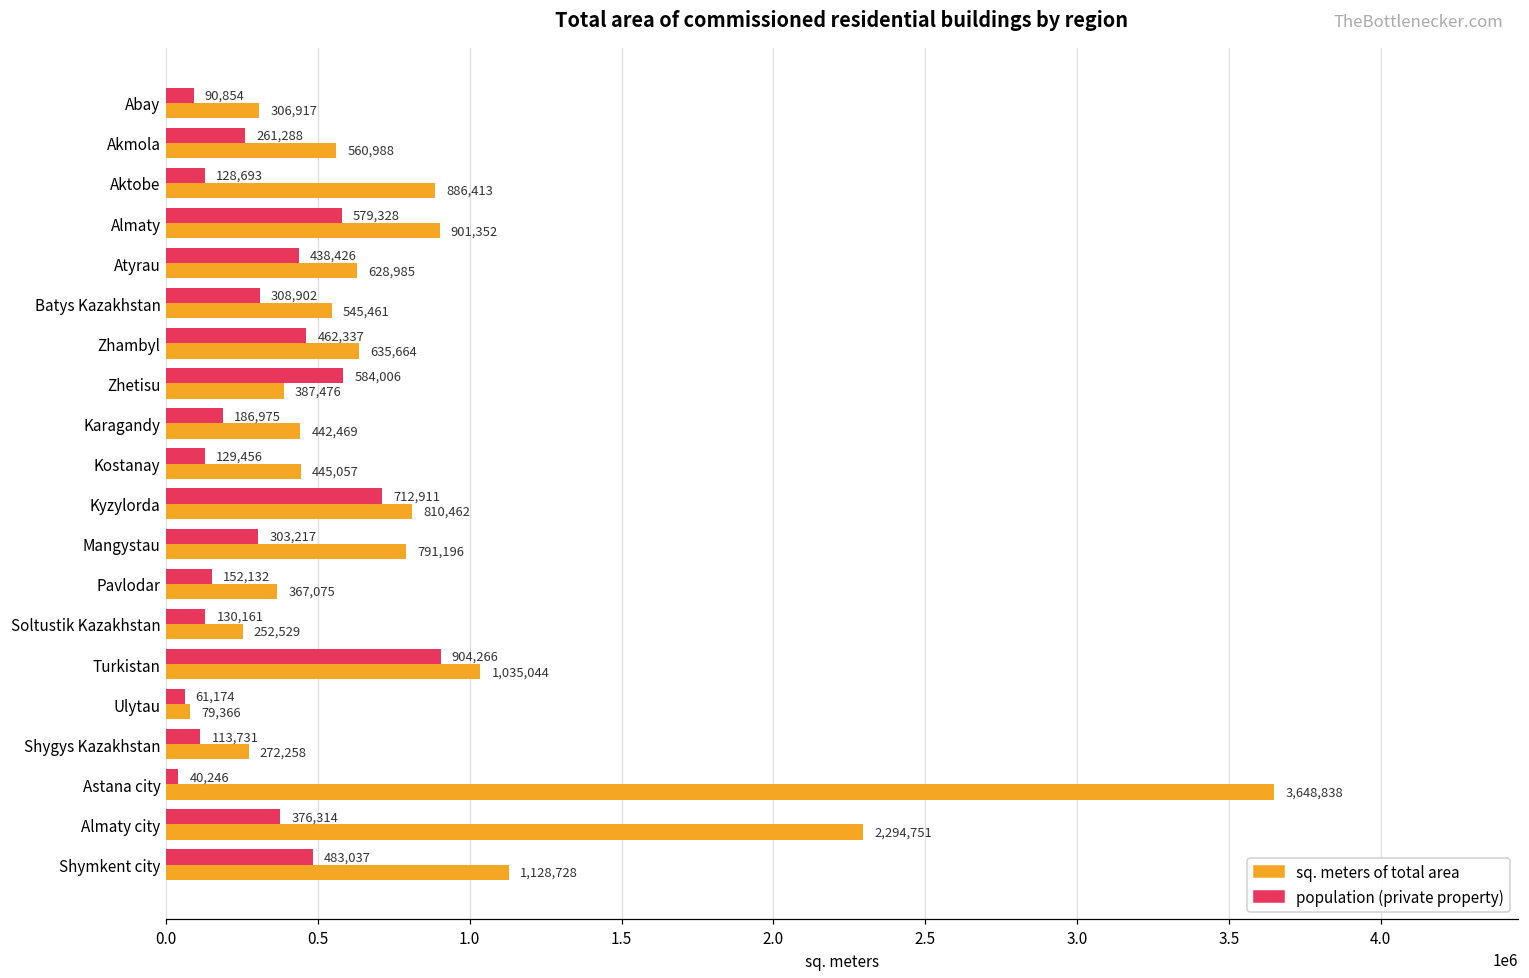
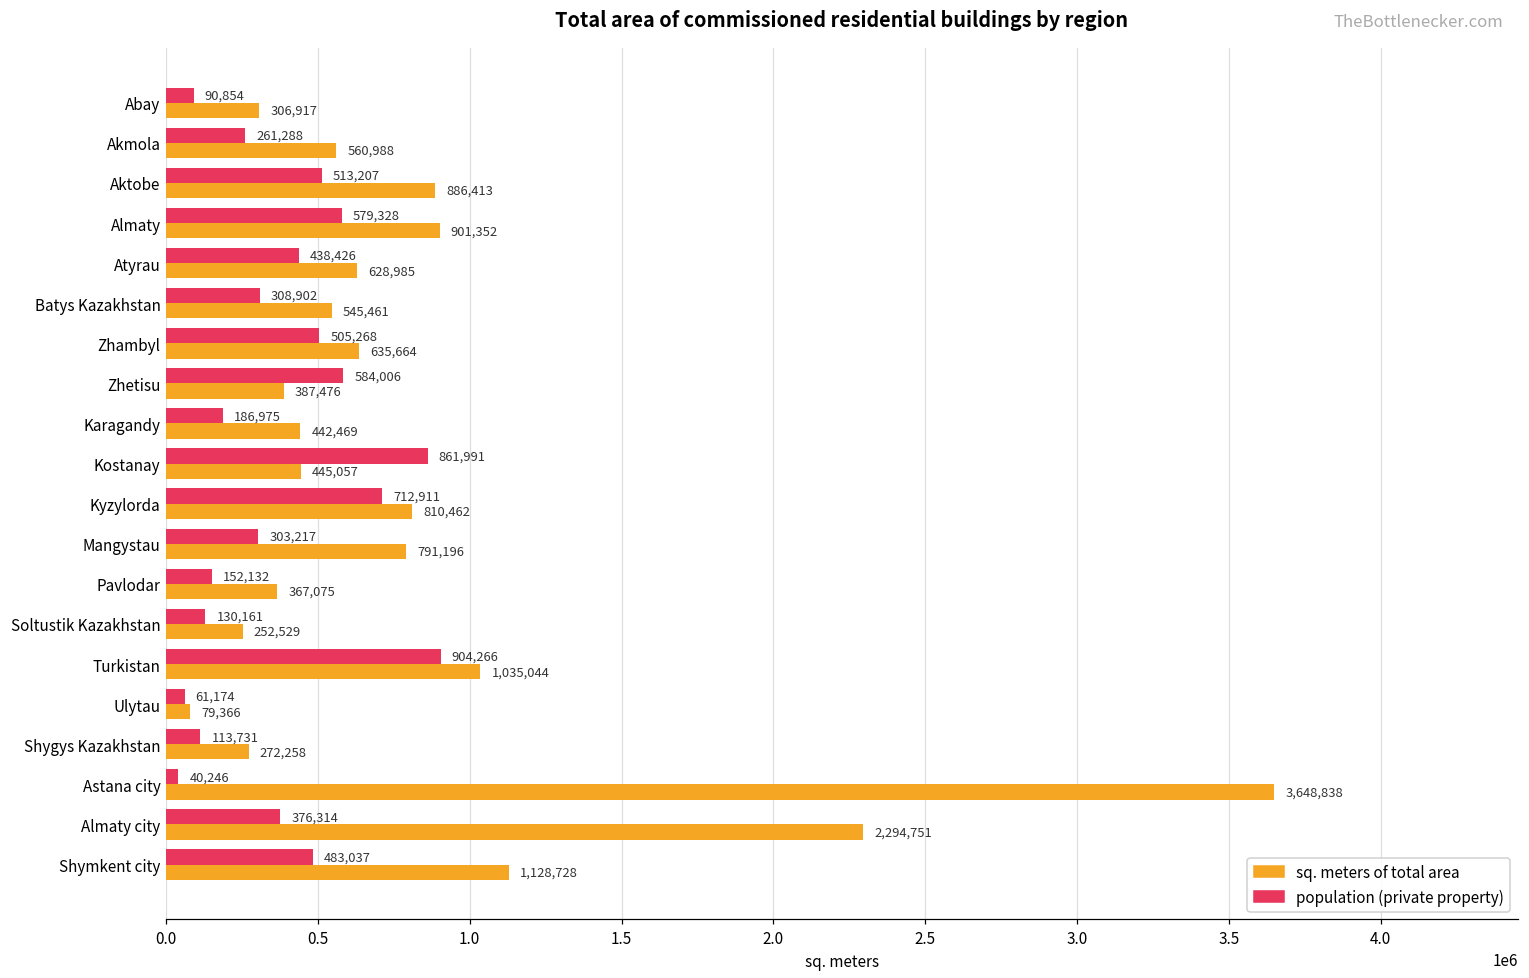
  {
    "sq. meters of total area": {
      "Abay": "306,917",
      "Akmola": "560,988",
      "Aktobe": "886,413",
      "Almaty": "901,352",
      "Atyrau": "628,985",
      "Batys Kazakhstan": "545,461",
      "Zhambyl": "635,664",
      "Zhetisu": "387,476",
      "Karagandy": "442,469",
      "Kostanay": "445,057",
      "Kyzylorda": "810,462",
      "Mangystau": "791,196",
      "Pavlodar": "367,075",
      "Soltustik Kazakhstan": "252,529",
      "Turkistan": "1,035,044",
      "Ulytau": "79,366",
      "Shygys Kazakhstan": "272,258",
      "Astana city": "3,648,838",
      "Almaty city": "2,294,751",
      "Shymkent city": "1,128,728"
    },
    "population (private property)": {
      "Abay": "90,854",
      "Akmola": "261,288",
-     "Aktobe": "128,693",
+     "Aktobe": "513,207",
      "Almaty": "579,328",
      "Atyrau": "438,426",
      "Batys Kazakhstan": "308,902",
-     "Zhambyl": "462,337",
+     "Zhambyl": "505,268",
      "Zhetisu": "584,006",
      "Karagandy": "186,975",
-     "Kostanay": "129,456",
+     "Kostanay": "861,991",
      "Kyzylorda": "712,911",
      "Mangystau": "303,217",
      "Pavlodar": "152,132",
      "Soltustik Kazakhstan": "130,161",
      "Turkistan": "904,266",
      "Ulytau": "61,174",
      "Shygys Kazakhstan": "113,731",
      "Astana city": "40,246",
      "Almaty city": "376,314",
      "Shymkent city": "483,037"
    }
  }
